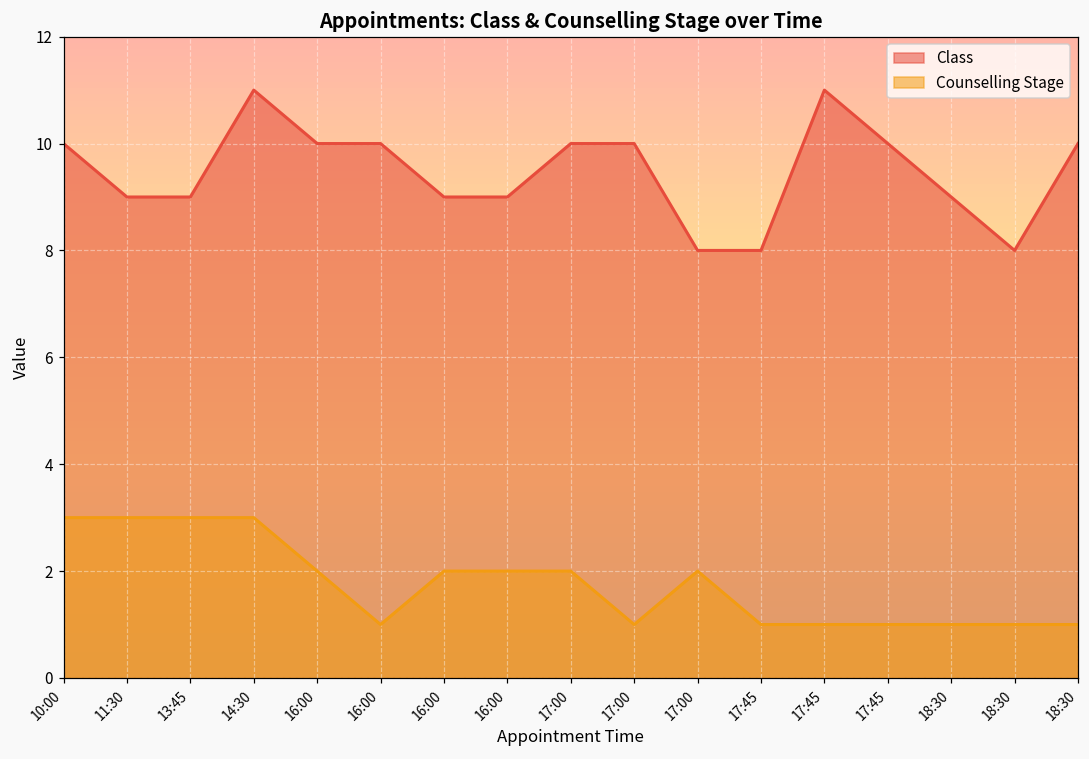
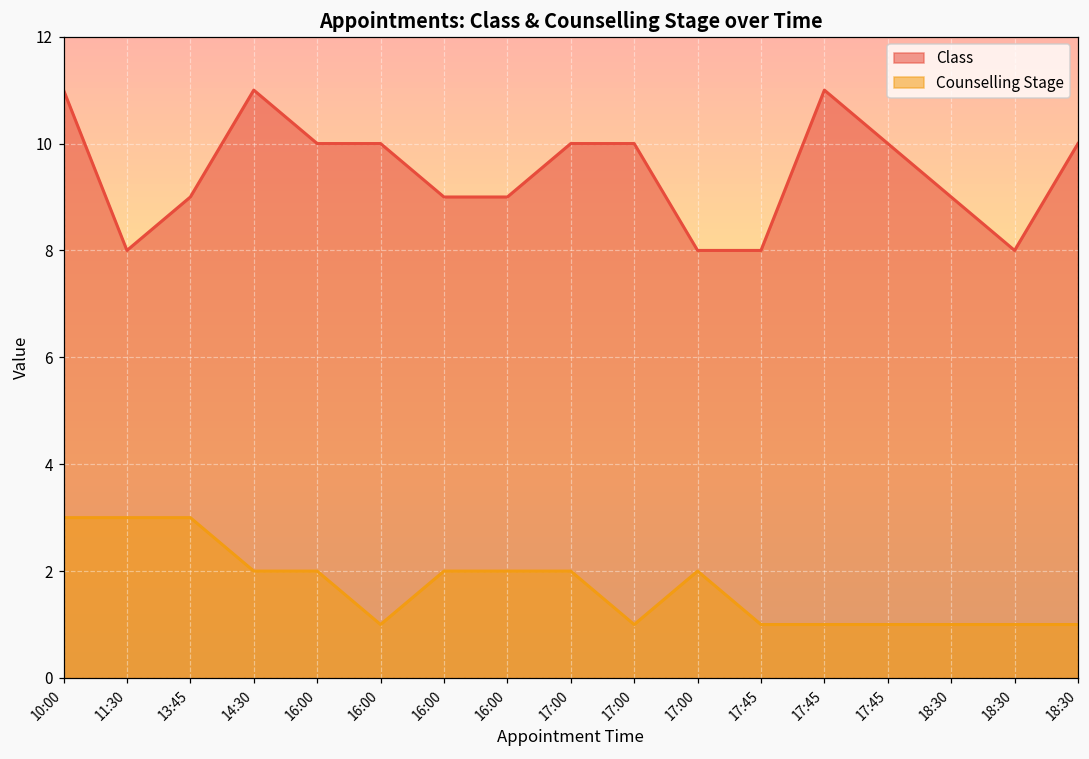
  {
    "Class": {
-     "10:00": 10,
-     "11:30": 9,
+     "10:00": 11,
+     "11:30": 8,
      "13:45": 9,
      "14:30": 11
    },
    "Counselling Stage": {
      "10:00": 3,
      "11:30": 3,
      "13:45": 3,
-     "14:30": 3
+     "14:30": 2
    }
  }
